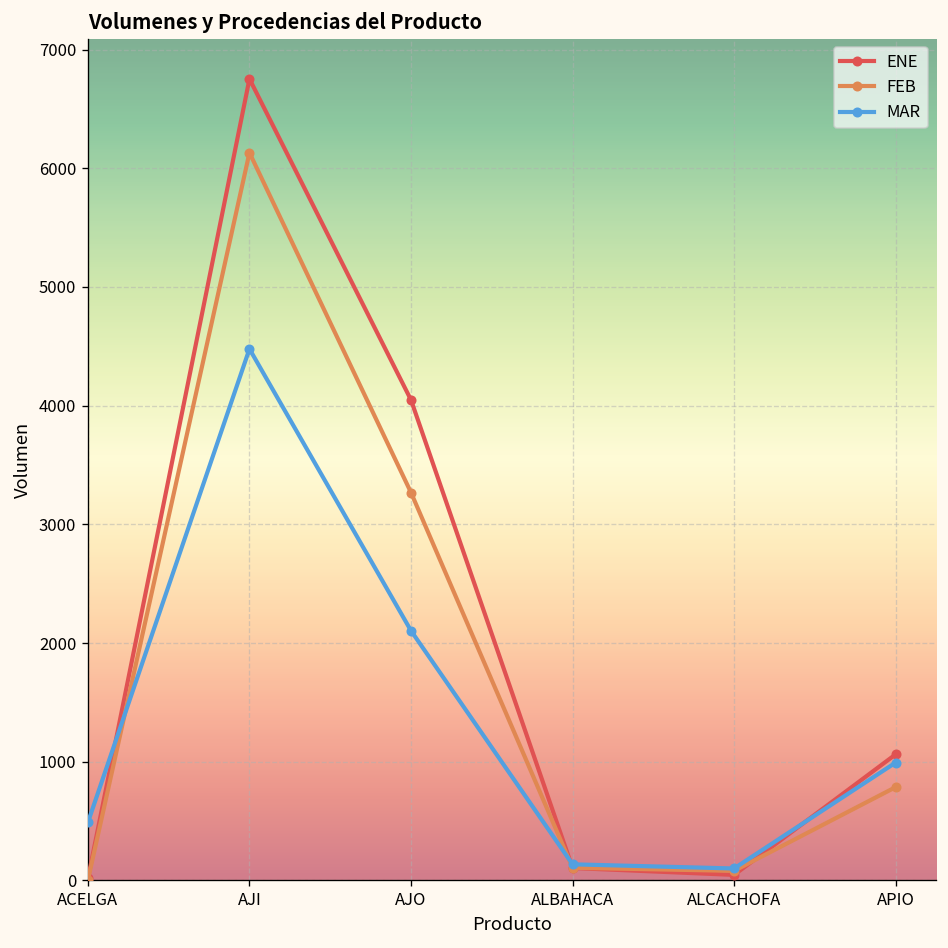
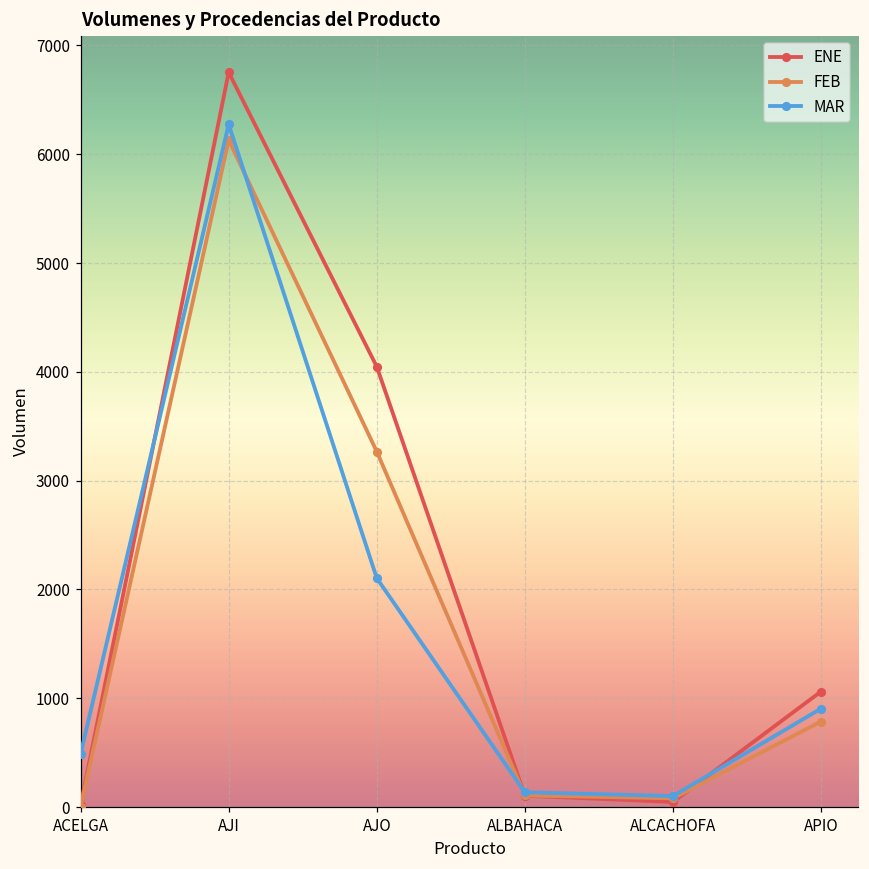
  {
    "MAR": {
      "ACELGA": 500,
-     "AJI": 4500,
+     "AJI": 6300,
      "AJO": 2100,
      "ALBAHACA": 100,
-     "APIO": 1000
+     "APIO": 900
    }
  }
